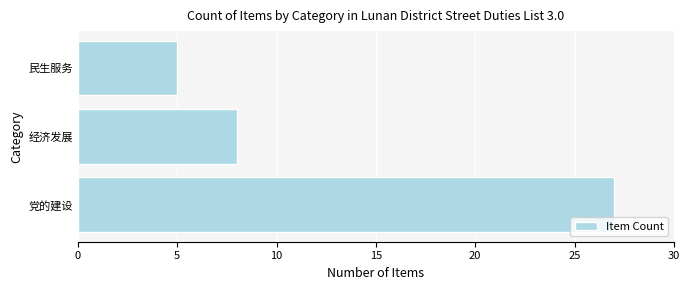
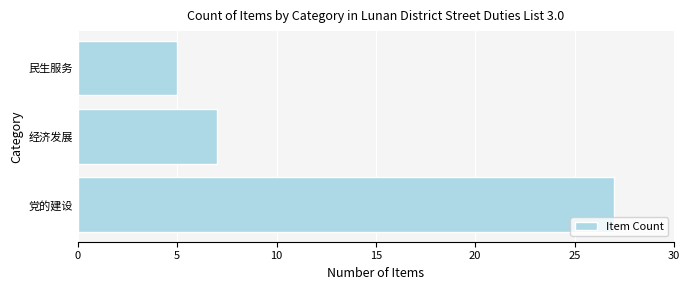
  {
    "民生服务": 5,
-   "经济发展": 8,
+   "经济发展": 7,
    "党的建设": 27
  }
